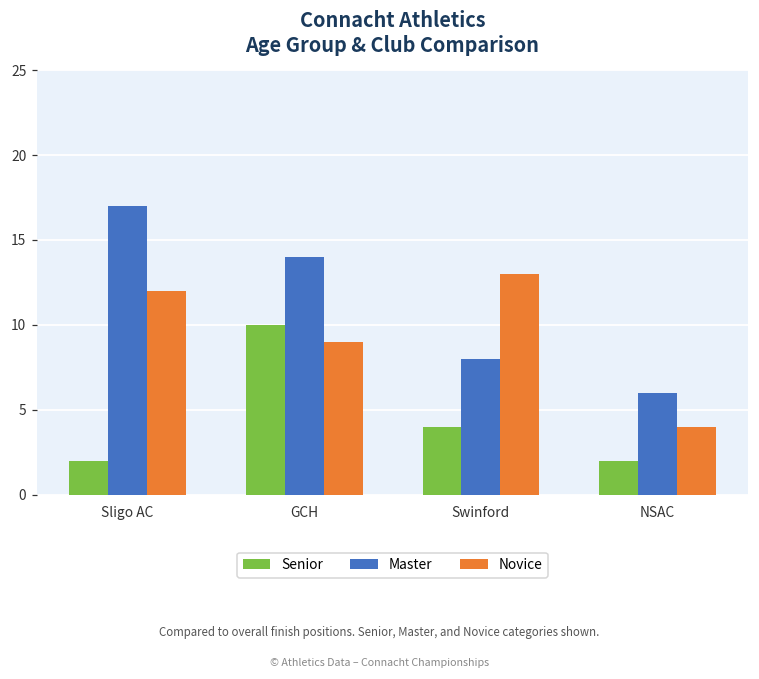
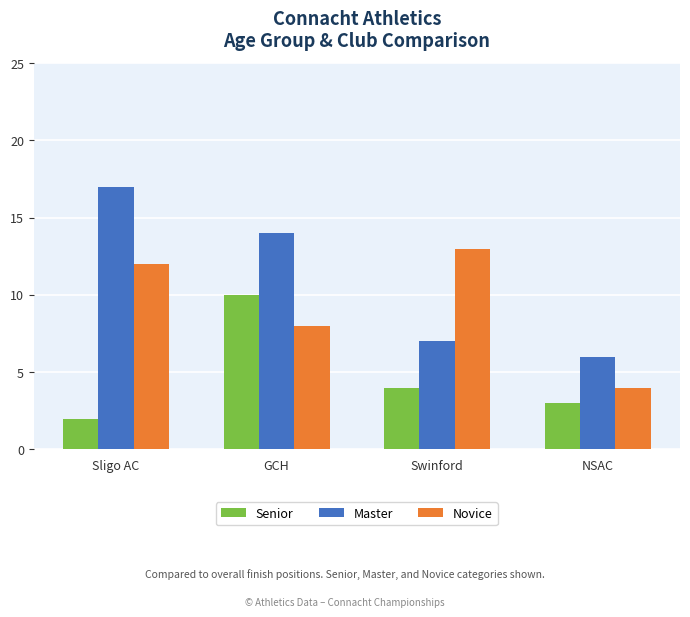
  {
    "Senior": {
      "Sligo AC": 2,
      "GCH": 10,
      "Swinford": 4,
-     "NSAC": 2
+     "NSAC": 3
    },
    "Master": {
      "Sligo AC": 17,
      "GCH": 14,
-     "Swinford": 8,
+     "Swinford": 7,
      "NSAC": 6
    },
    "Novice": {
      "Sligo AC": 12,
-     "GCH": 9,
+     "GCH": 8,
      "Swinford": 13,
      "NSAC": 4
    }
  }
